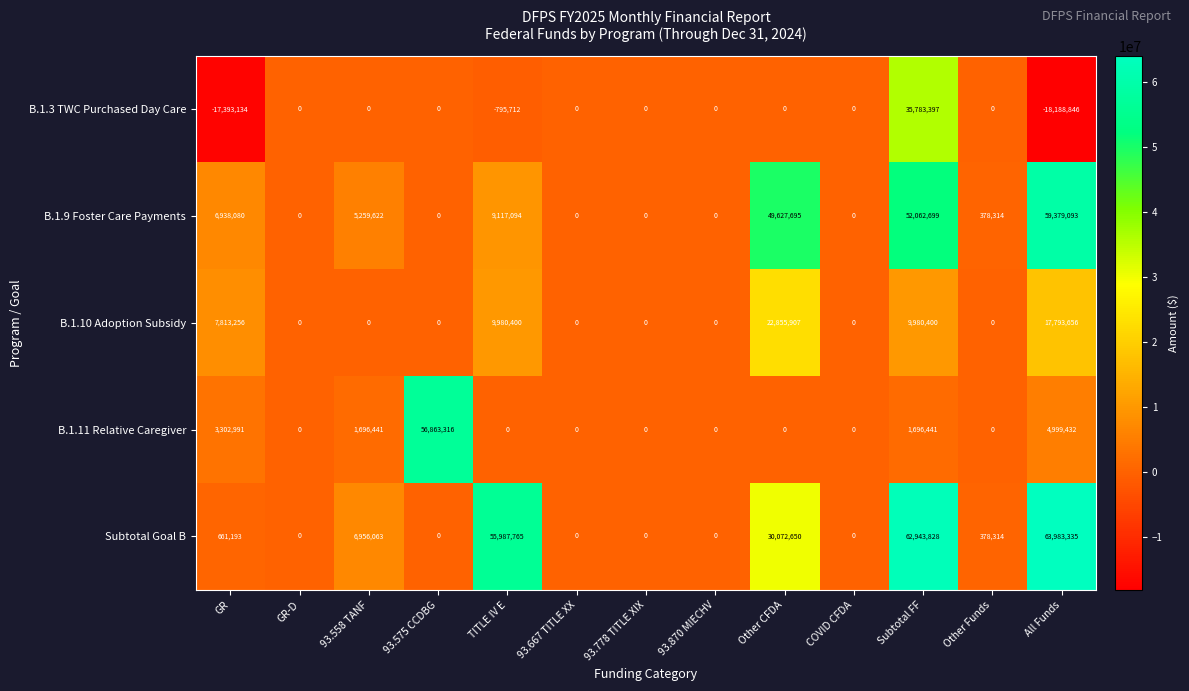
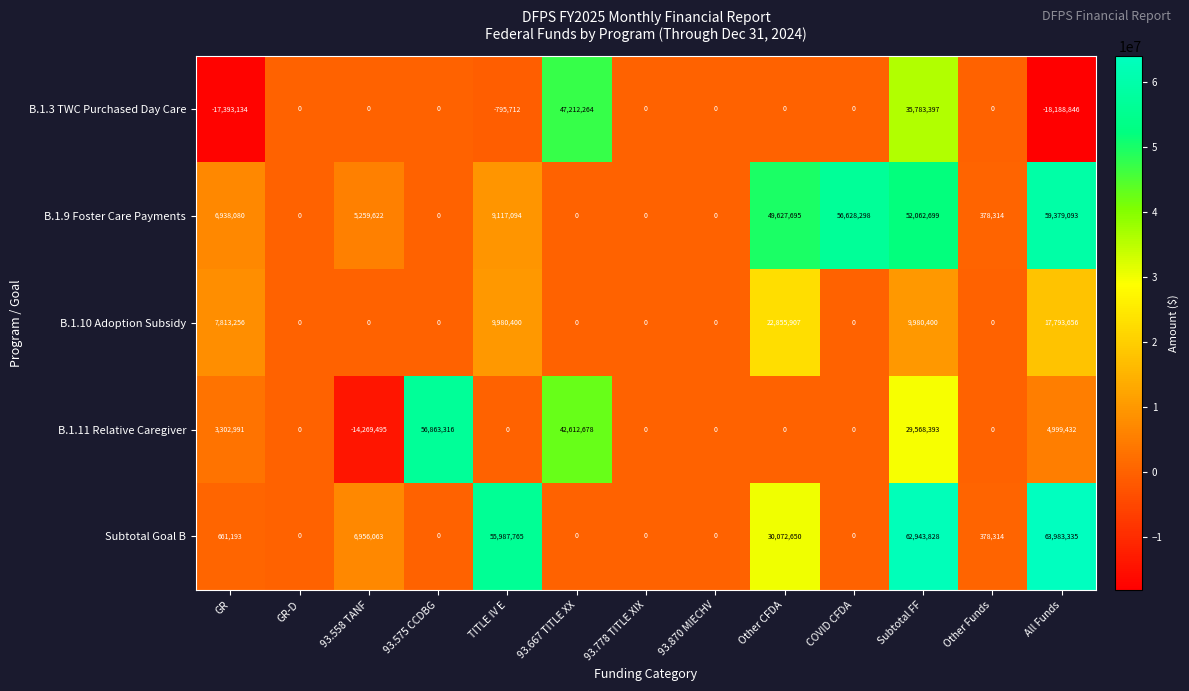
  {
    "B.1.3 TWC Purchased Day Care": {
      "GR": "-17,393,134",
      "GR-D": "0",
      "93.558 TANF": "0",
      "93.575 CCDBG": "0",
      "TITLE IV E": "-795,712",
-     "93.667 TITLE XX": "0",
+     "93.667 TITLE XX": "47,212,264",
      "93.778 TITLE XIX": "0",
      "93.870 MIECHV": "0",
      "Other CFDA": "0",
      "COVID CFDA": "0",
      "Subtotal FF": "35,783,397",
      "Other Funds": "0",
      "All Funds": "-18,188,846"
    },
    "B.1.9 Foster Care Payments": {
      "GR": "6,938,080",
      "GR-D": "0",
      "93.558 TANF": "5,259,622",
      "93.575 CCDBG": "0",
      "TITLE IV E": "9,117,094",
      "93.667 TITLE XX": "0",
      "93.778 TITLE XIX": "0",
      "93.870 MIECHV": "0",
      "Other CFDA": "49,627,695",
-     "COVID CFDA": "0",
+     "COVID CFDA": "56,628,298",
      "Subtotal FF": "52,062,699",
      "Other Funds": "378,314",
      "All Funds": "59,379,093"
    },
    "B.1.10 Adoption Subsidy": {
      "GR": "7,813,256",
      "GR-D": "0",
      "93.558 TANF": "0",
      "93.575 CCDBG": "0",
      "TITLE IV E": "9,980,400",
      "93.667 TITLE XX": "0",
      "93.778 TITLE XIX": "0",
      "93.870 MIECHV": "0",
      "Other CFDA": "22,855,907",
      "COVID CFDA": "0",
      "Subtotal FF": "9,980,400",
      "Other Funds": "0",
      "All Funds": "17,793,656"
    },
    "B.1.11 Relative Caregiver": {
      "GR": "3,302,991",
      "GR-D": "0",
-     "93.558 TANF": "1,696,441",
+     "93.558 TANF": "-14,269,495",
      "93.575 CCDBG": "56,863,316",
      "TITLE IV E": "0",
-     "93.667 TITLE XX": "0",
+     "93.667 TITLE XX": "42,612,678",
      "93.778 TITLE XIX": "0",
      "93.870 MIECHV": "0",
      "Other CFDA": "0",
      "COVID CFDA": "0",
-     "Subtotal FF": "1,696,441",
+     "Subtotal FF": "29,568,393",
      "Other Funds": "0",
      "All Funds": "4,999,432"
    },
    "Subtotal Goal B": {
      "GR": "661,193",
      "GR-D": "0",
      "93.558 TANF": "6,956,063",
      "93.575 CCDBG": "0",
      "TITLE IV E": "55,987,765",
      "93.667 TITLE XX": "0",
      "93.778 TITLE XIX": "0",
      "93.870 MIECHV": "0",
      "Other CFDA": "30,072,650",
      "COVID CFDA": "0",
      "Subtotal FF": "62,943,828",
      "Other Funds": "378,314",
      "All Funds": "63,983,335"
    }
  }
